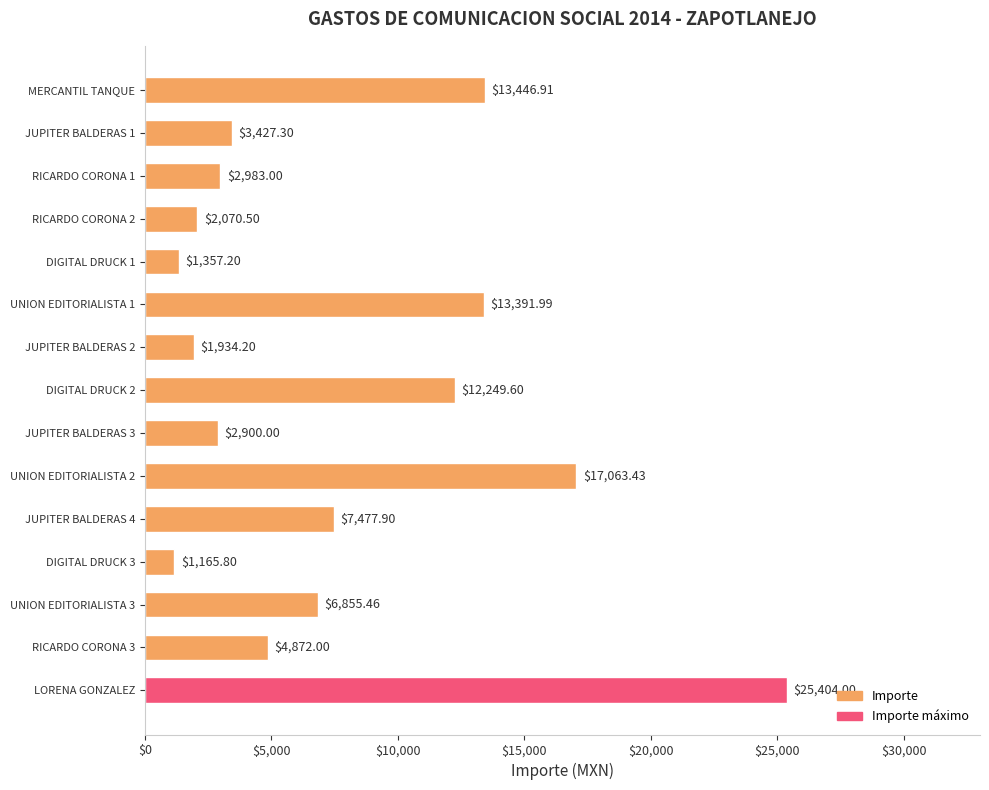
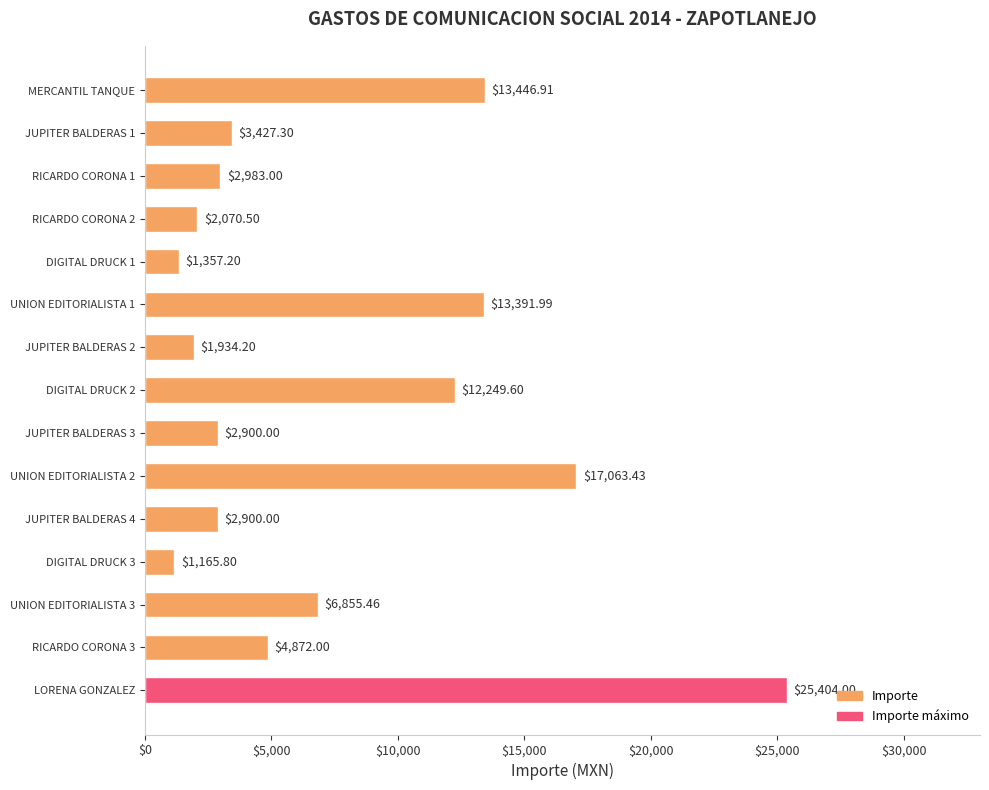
  {
    "MERCANTIL TANQUE": "$13,446.91",
    "JUPITER BALDERAS 1": "$3,427.30",
    "RICARDO CORONA 1": "$2,983.00",
    "RICARDO CORONA 2": "$2,070.50",
    "DIGITAL DRUCK 1": "$1,357.20",
    "UNION EDITORIALISTA 1": "$13,391.99",
    "JUPITER BALDERAS 2": "$1,934.20",
    "DIGITAL DRUCK 2": "$12,249.60",
    "JUPITER BALDERAS 3": "$2,900.00",
    "UNION EDITORIALISTA 2": "$17,063.43",
-   "JUPITER BALDERAS 4": "$7,477.90",
+   "JUPITER BALDERAS 4": "$2,900.00",
    "DIGITAL DRUCK 3": "$1,165.80",
    "UNION EDITORIALISTA 3": "$6,855.46",
    "RICARDO CORONA 3": "$4,872.00",
    "LORENA GONZALEZ": "$25,404.00"
  }
